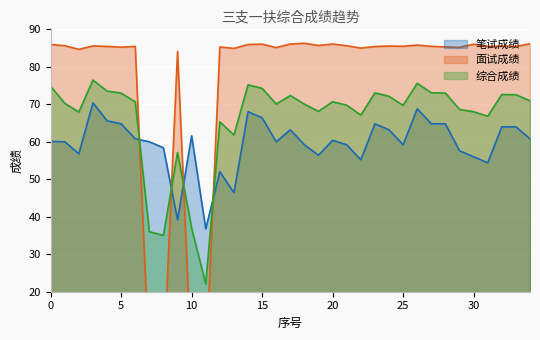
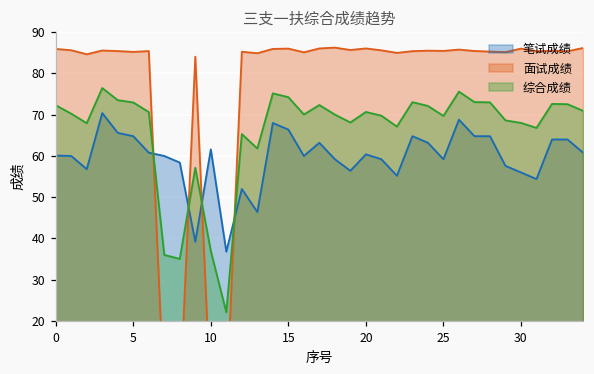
  {
    "笔试成绩": {
      "0": 60
    },
    "面试成绩": {
      "0": 86
    },
    "综合成绩": {
-     "0": 75
+     "0": 72
    }
  }
